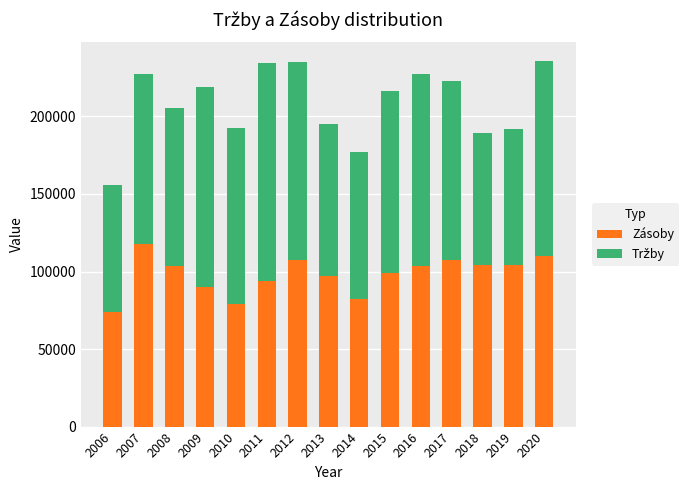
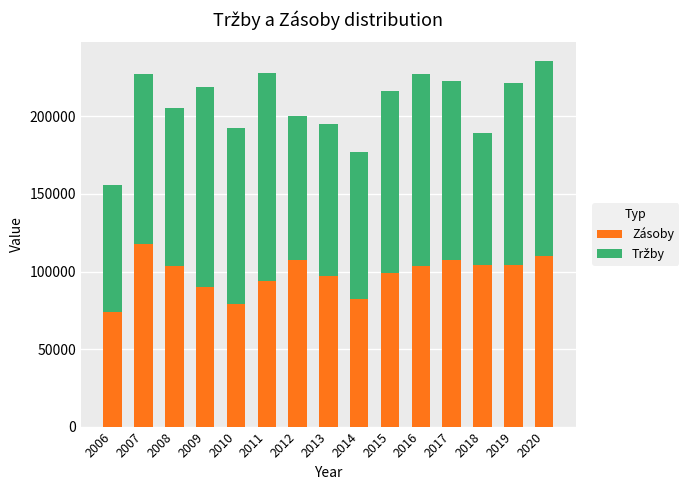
  {
    "Zásoby": {
      "2006": 74000,
      "2007": 118000,
      "2008": 104000,
      "2009": 90000,
      "2010": 79000,
      "2011": 94000,
      "2012": 107000,
      "2013": 97000,
      "2014": 83000,
      "2015": 99000,
      "2016": 104000,
      "2017": 107000,
      "2018": 104000,
      "2019": 104000,
      "2020": 110000
    },
    "Tržby": {
      "2006": 82000,
      "2007": 110000,
      "2008": 102000,
      "2009": 129000,
      "2010": 113000,
-     "2011": 141000,
-     "2012": 128000,
+     "2011": 135000,
+     "2012": 93000,
      "2013": 98000,
      "2014": 95000,
      "2015": 118000,
      "2016": 123000,
      "2017": 116000,
      "2018": 85000,
-     "2019": 88000,
+     "2019": 117000,
      "2020": 126000
    }
  }
